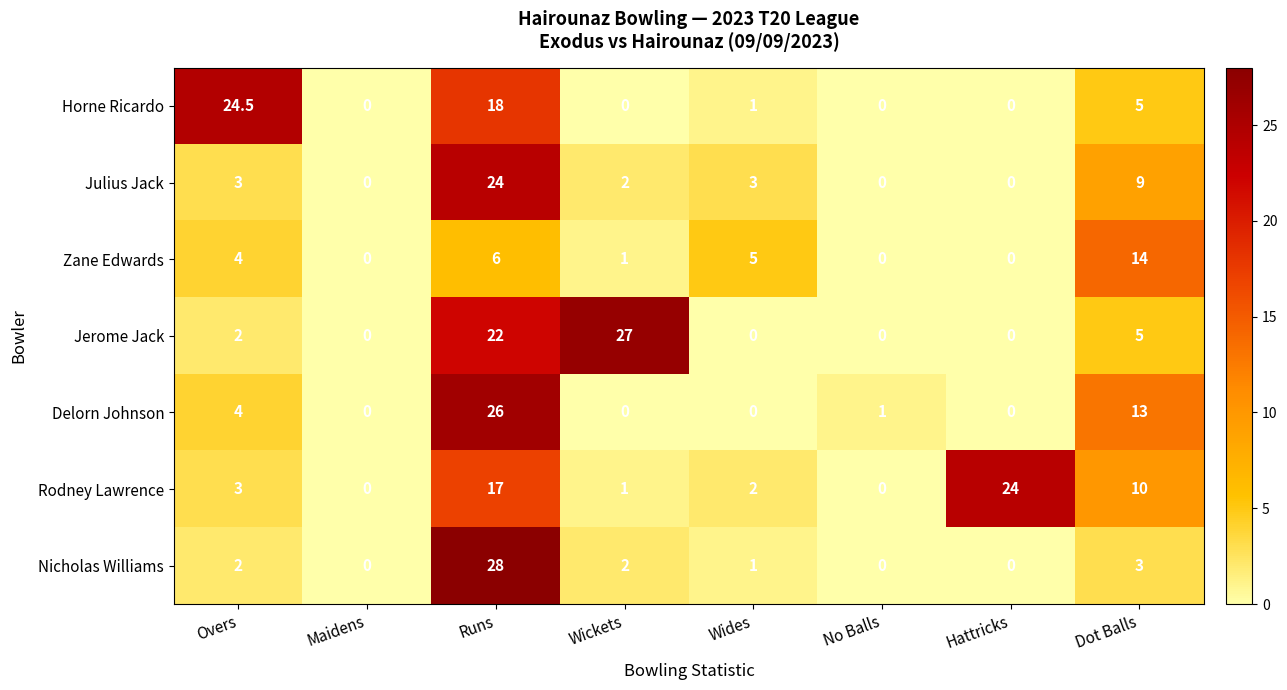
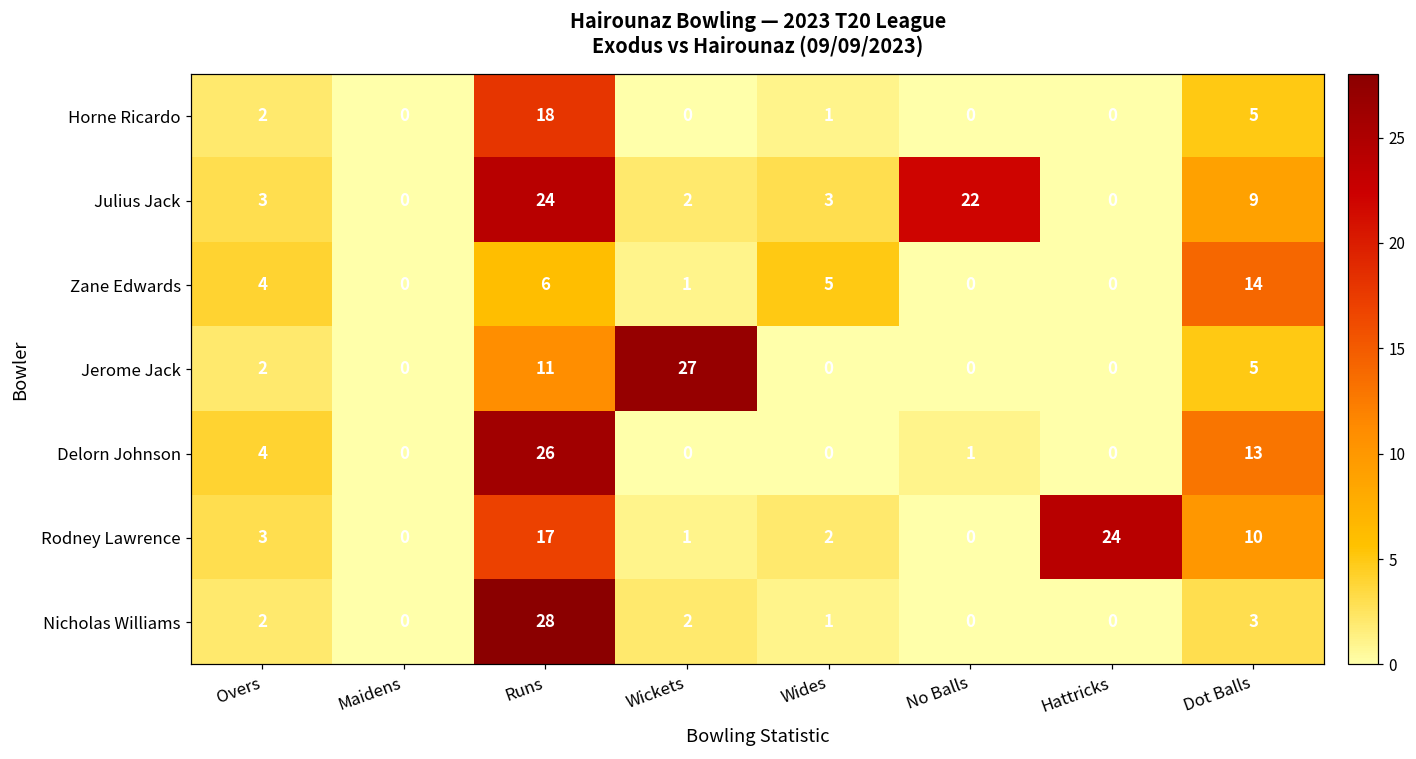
  {
    "Horne Ricardo": {
-     "Overs": 24.5,
+     "Overs": 2,
      "Maidens": 0,
      "Runs": 18,
      "Wickets": 0,
      "Wides": 1,
      "No Balls": 0,
      "Hattricks": 0,
      "Dot Balls": 5
    },
    "Julius Jack": {
      "Overs": 3,
      "Maidens": 0,
      "Runs": 24,
      "Wickets": 2,
      "Wides": 3,
-     "No Balls": 0,
+     "No Balls": 22,
      "Hattricks": 0,
      "Dot Balls": 9
    },
    "Zane Edwards": {
      "Overs": 4,
      "Maidens": 0,
      "Runs": 6,
      "Wickets": 1,
      "Wides": 5,
      "No Balls": 0,
      "Hattricks": 0,
      "Dot Balls": 14
    },
    "Jerome Jack": {
      "Overs": 2,
      "Maidens": 0,
-     "Runs": 22,
+     "Runs": 11,
      "Wickets": 27,
      "Wides": 0,
      "No Balls": 0,
      "Hattricks": 0,
      "Dot Balls": 5
    },
    "Delorn Johnson": {
      "Overs": 4,
      "Maidens": 0,
      "Runs": 26,
      "Wickets": 0,
      "Wides": 0,
      "No Balls": 1,
      "Hattricks": 0,
      "Dot Balls": 13
    },
    "Rodney Lawrence": {
      "Overs": 3,
      "Maidens": 0,
      "Runs": 17,
      "Wickets": 1,
      "Wides": 2,
      "No Balls": 0,
      "Hattricks": 24,
      "Dot Balls": 10
    },
    "Nicholas Williams": {
      "Overs": 2,
      "Maidens": 0,
      "Runs": 28,
      "Wickets": 2,
      "Wides": 1,
      "No Balls": 0,
      "Hattricks": 0,
      "Dot Balls": 3
    }
  }
